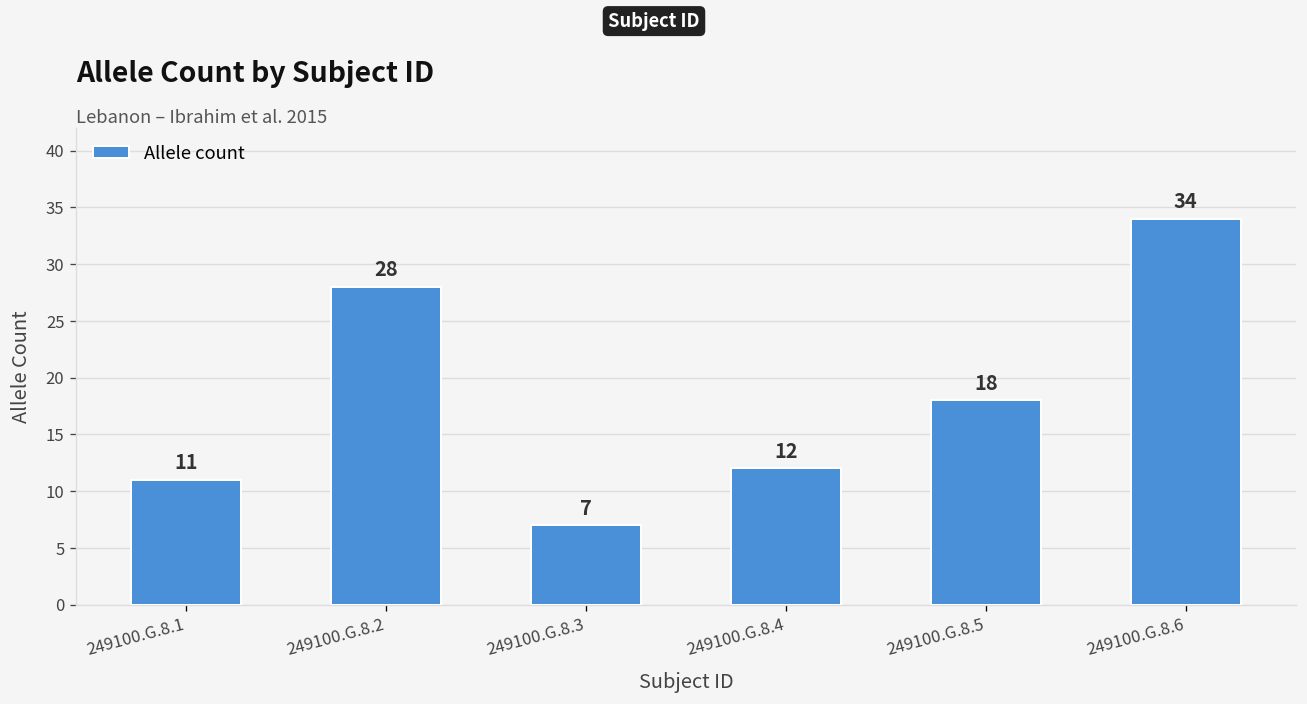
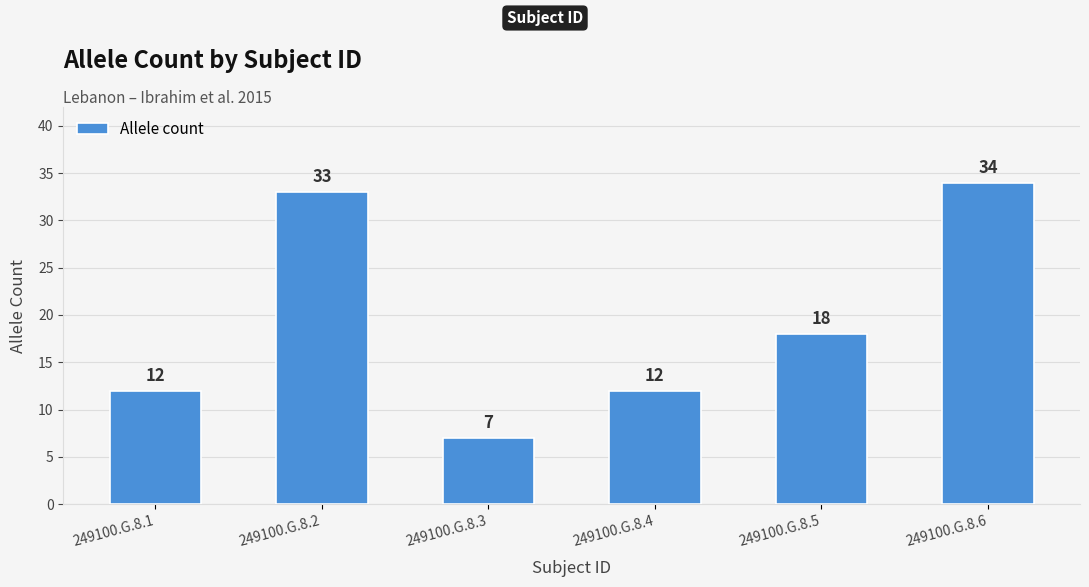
  {
-   "249100.G.8.1": 11,
-   "249100.G.8.2": 28,
+   "249100.G.8.1": 12,
+   "249100.G.8.2": 33,
    "249100.G.8.3": 7,
    "249100.G.8.4": 12,
    "249100.G.8.5": 18,
    "249100.G.8.6": 34
  }
